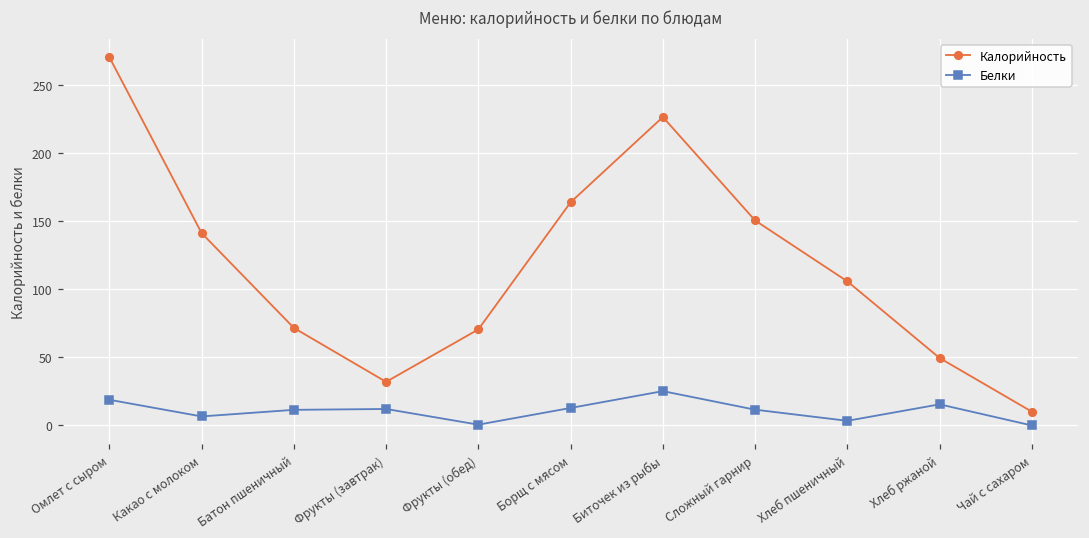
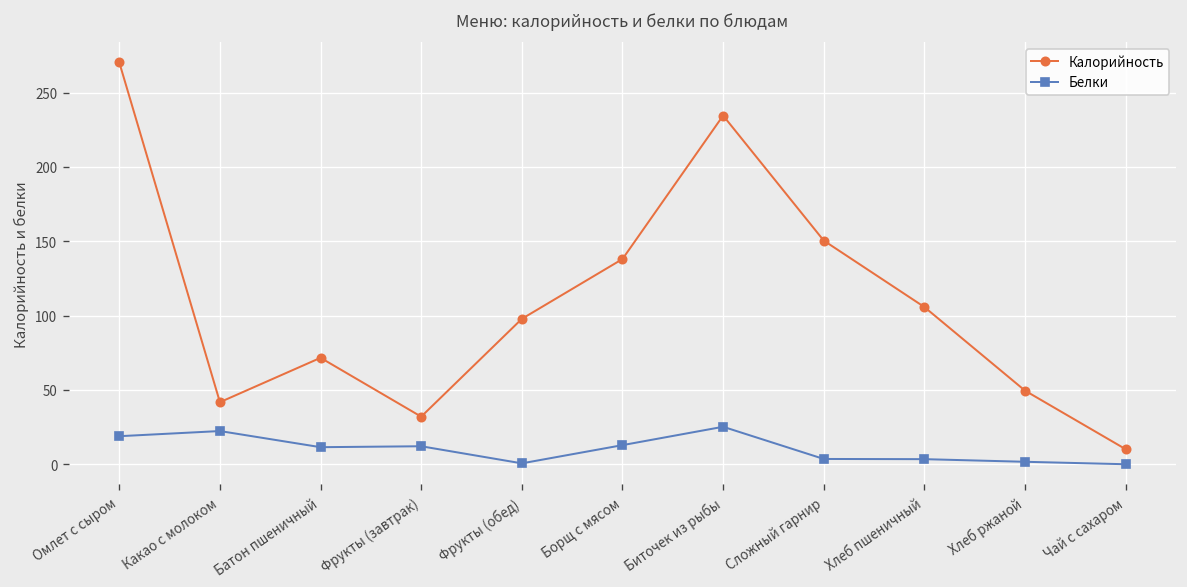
  {
    "Калорийность": {
      "Омлет с сыром": 270,
-     "Какао с молоком": 141,
+     "Какао с молоком": 42,
      "Батон пшеничный": 72,
      "Фрукты (завтрак)": 32,
-     "Фрукты (обед)": 71,
-     "Борщ с мясом": 164,
-     "Биточек из рыбы": 226,
+     "Фрукты (обед)": 98,
+     "Борщ с мясом": 138,
+     "Биточек из рыбы": 235,
      "Сложный гарнир": 150,
      "Хлеб пшеничный": 106,
      "Хлеб ржаной": 50,
      "Чай с сахаром": 10
    },
    "Белки": {
      "Омлет с сыром": 19,
-     "Какао с молоком": 7,
+     "Какао с молоком": 22,
      "Батон пшеничный": 11,
      "Фрукты (завтрак)": 12,
      "Фрукты (обед)": 1,
      "Борщ с мясом": 13,
      "Биточек из рыбы": 25,
-     "Сложный гарнир": 12,
+     "Сложный гарнир": 4,
      "Хлеб пшеничный": 3,
-     "Хлеб ржаной": 16,
+     "Хлеб ржаной": 2,
      "Чай с сахаром": 0
    }
  }
